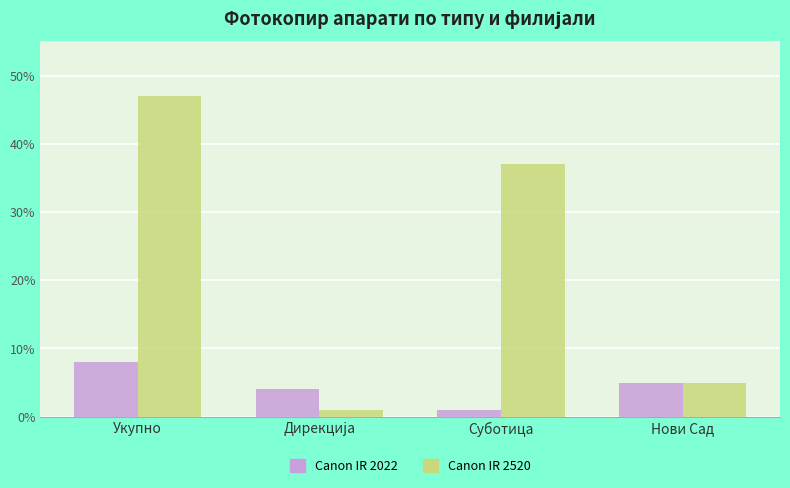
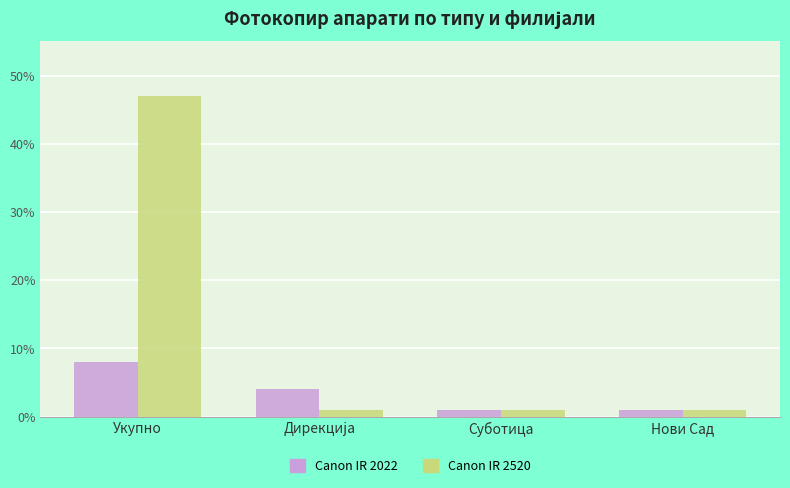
  {
    "Canon IR 2022": {
      "Укупно": "8%",
      "Дирекција": "4%",
      "Суботица": "1%",
-     "Нови Сад": "5%"
+     "Нови Сад": "1%"
    },
    "Canon IR 2520": {
      "Укупно": "47%",
      "Дирекција": "1%",
-     "Суботица": "37%",
-     "Нови Сад": "5%"
+     "Суботица": "1%",
+     "Нови Сад": "1%"
    }
  }
